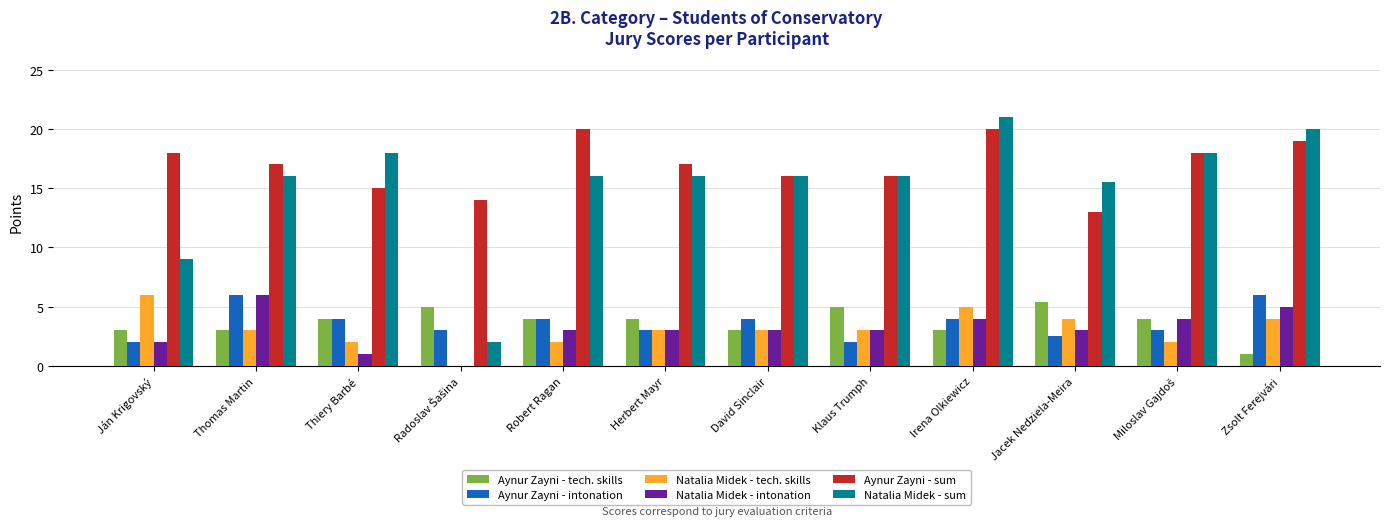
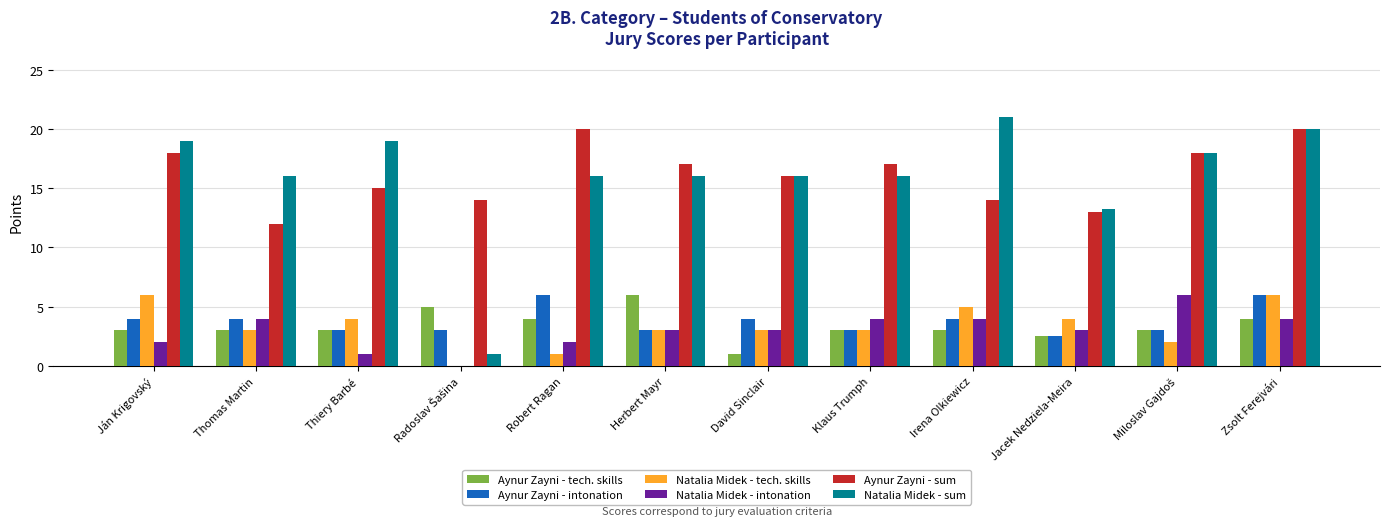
  {
    "Aynur Zayni - tech. skills": {
      "Ján Krigovský": 3.0,
      "Thomas Martin": 3.0,
-     "Thiery Barbé": 4,
+     "Thiery Barbé": 3,
      "Radoslav Šašina": 5.0,
      "Robert Ragan": 4.0,
-     "Herbert Mayr": 4,
-     "David Sinclair": 3,
-     "Klaus Trumph": 5,
+     "Herbert Mayr": 6,
+     "David Sinclair": 1,
+     "Klaus Trumph": 3,
      "Irena Olkiewicz": 3.0,
-     "Jacek Nedziela-Meira": 5.4,
-     "Miloslav Gajdoš": 4,
-     "Zsolt Ferejvári": 1
+     "Jacek Nedziela-Meira": 2.5,
+     "Miloslav Gajdoš": 3,
+     "Zsolt Ferejvári": 4
    },
    "Aynur Zayni - intonation": {
-     "Ján Krigovský": 2,
-     "Thomas Martin": 6,
-     "Thiery Barbé": 4,
+     "Ján Krigovský": 4,
+     "Thomas Martin": 4,
+     "Thiery Barbé": 3,
      "Radoslav Šašina": 3,
-     "Robert Ragan": 4,
+     "Robert Ragan": 6,
      "Herbert Mayr": 3,
      "David Sinclair": 4,
-     "Klaus Trumph": 2,
+     "Klaus Trumph": 3,
      "Irena Olkiewicz": 4,
      "Jacek Nedziela-Meira": 2.5,
      "Miloslav Gajdoš": 3,
      "Zsolt Ferejvári": 6
    },
    "Natalia Midek - tech. skills": {
      "Ján Krigovský": 6,
      "Thomas Martin": 3,
-     "Thiery Barbé": 2,
+     "Thiery Barbé": 4,
      "Radoslav Šašina": 0,
-     "Robert Ragan": 2,
+     "Robert Ragan": 1,
      "Herbert Mayr": 3,
      "David Sinclair": 3,
      "Klaus Trumph": 3,
      "Irena Olkiewicz": 5,
      "Jacek Nedziela-Meira": 4,
      "Miloslav Gajdoš": 2,
-     "Zsolt Ferejvári": 4
+     "Zsolt Ferejvári": 6
    },
    "Natalia Midek - intonation": {
      "Ján Krigovský": 2,
-     "Thomas Martin": 6,
+     "Thomas Martin": 4,
      "Thiery Barbé": 1,
      "Radoslav Šašina": 0,
-     "Robert Ragan": 3,
+     "Robert Ragan": 2,
      "Herbert Mayr": 3,
      "David Sinclair": 3,
-     "Klaus Trumph": 3,
+     "Klaus Trumph": 4,
      "Irena Olkiewicz": 4,
      "Jacek Nedziela-Meira": 3,
-     "Miloslav Gajdoš": 4,
-     "Zsolt Ferejvári": 5
+     "Miloslav Gajdoš": 6,
+     "Zsolt Ferejvári": 4
    },
    "Aynur Zayni - sum": {
      "Ján Krigovský": 18,
-     "Thomas Martin": 17,
+     "Thomas Martin": 12,
      "Thiery Barbé": 15,
      "Radoslav Šašina": 14,
      "Robert Ragan": 20,
      "Herbert Mayr": 17,
      "David Sinclair": 16,
-     "Klaus Trumph": 16,
-     "Irena Olkiewicz": 20,
+     "Klaus Trumph": 17,
+     "Irena Olkiewicz": 14,
      "Jacek Nedziela-Meira": 13,
      "Miloslav Gajdoš": 18,
-     "Zsolt Ferejvári": 19
+     "Zsolt Ferejvári": 20
    },
    "Natalia Midek - sum": {
-     "Ján Krigovský": 9,
+     "Ján Krigovský": 19,
      "Thomas Martin": 16.0,
-     "Thiery Barbé": 18,
-     "Radoslav Šašina": 2,
+     "Thiery Barbé": 19,
+     "Radoslav Šašina": 1,
      "Robert Ragan": 16.0,
      "Herbert Mayr": 16.0,
      "David Sinclair": 16.0,
      "Klaus Trumph": 16.0,
      "Irena Olkiewicz": 21.0,
-     "Jacek Nedziela-Meira": 15.5,
+     "Jacek Nedziela-Meira": 13.2,
      "Miloslav Gajdoš": 18.0,
      "Zsolt Ferejvári": 20.0
    }
  }
